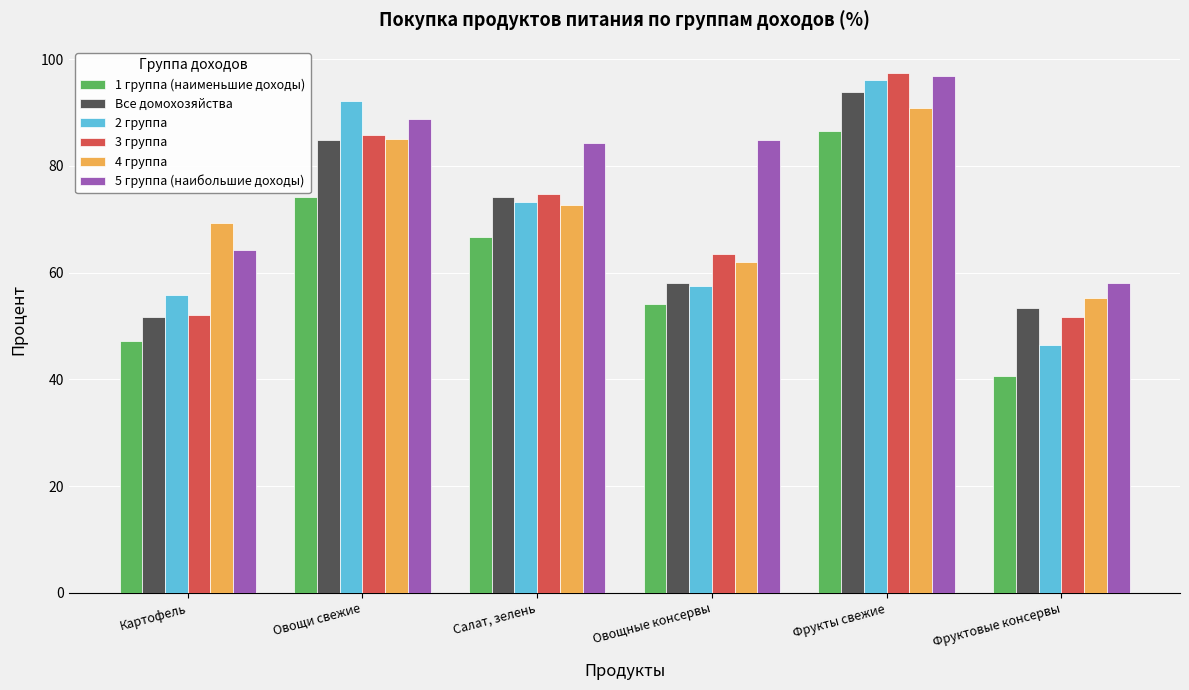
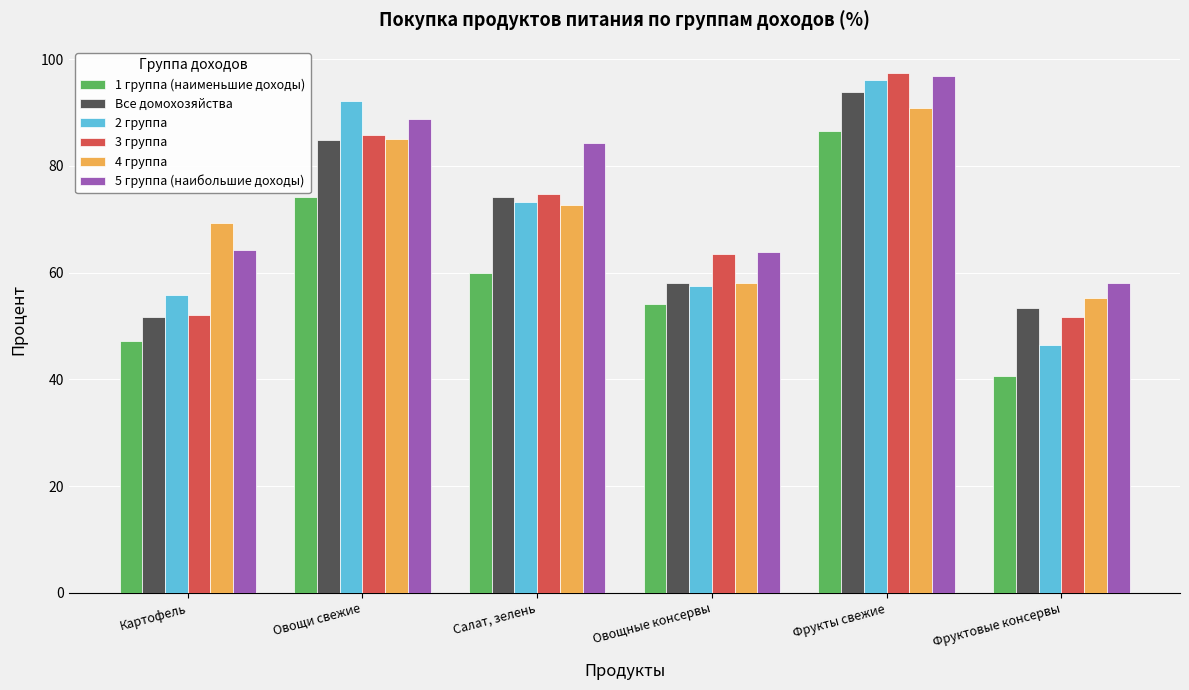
  {
    "1 группа (наименьшие доходы)": {
      "Картофель": 47,
      "Овощи свежие": 74,
-     "Салат, зелень": 67,
+     "Салат, зелень": 60,
      "Овощные консервы": 54,
      "Фрукты свежие": 87,
      "Фруктовые консервы": 41
    },
    "Все домохозяйства": {
      "Картофель": 52,
      "Овощи свежие": 85,
      "Салат, зелень": 74,
      "Овощные консервы": 58,
      "Фрукты свежие": 94,
      "Фруктовые консервы": 53
    },
    "2 группа": {
      "Картофель": 56,
      "Овощи свежие": 92,
      "Салат, зелень": 73,
      "Овощные консервы": 58,
      "Фрукты свежие": 96,
      "Фруктовые консервы": 46
    },
    "3 группа": {
      "Картофель": 52,
      "Овощи свежие": 86,
      "Салат, зелень": 75,
      "Овощные консервы": 64,
      "Фрукты свежие": 97,
      "Фруктовые консервы": 52
    },
    "4 группа": {
      "Картофель": 69,
      "Овощи свежие": 85,
      "Салат, зелень": 73,
-     "Овощные консервы": 62,
+     "Овощные консервы": 58,
      "Фрукты свежие": 91,
      "Фруктовые консервы": 55
    },
    "5 группа (наибольшие доходы)": {
      "Картофель": 64,
      "Овощи свежие": 89,
      "Салат, зелень": 84,
-     "Овощные консервы": 85,
+     "Овощные консервы": 64,
      "Фрукты свежие": 97,
      "Фруктовые консервы": 58
    }
  }
